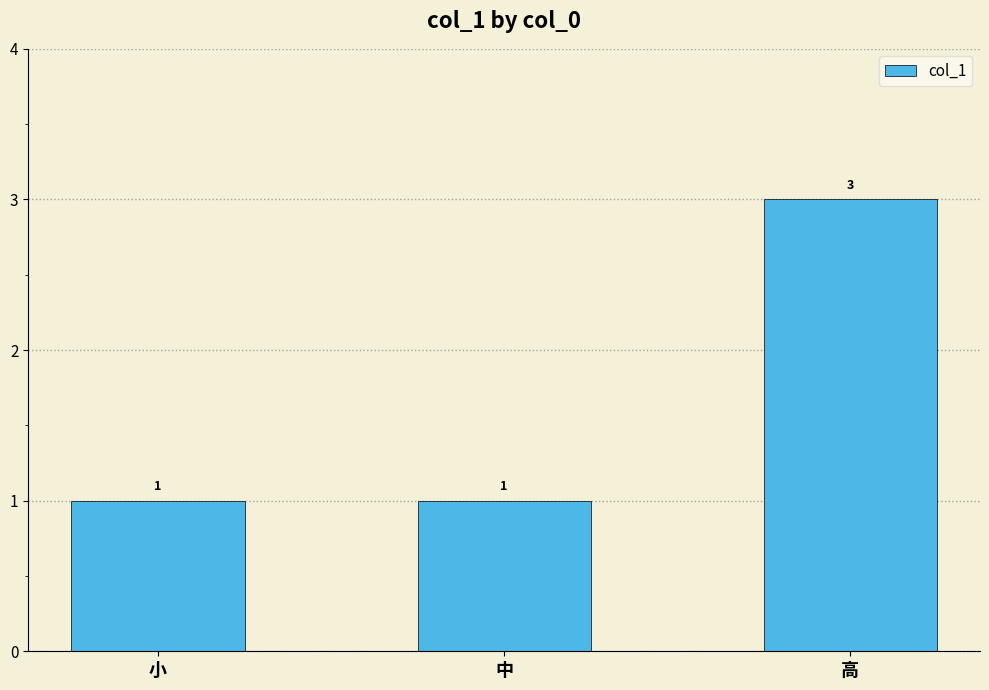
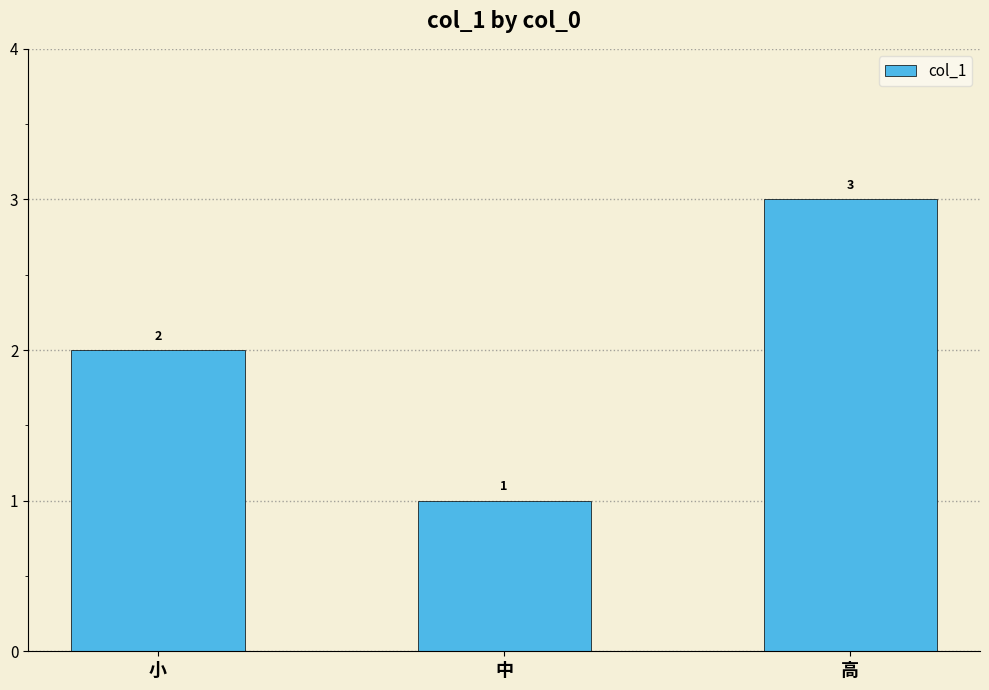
  {
-   "小": 1,
+   "小": 2,
    "中": 1,
    "高": 3
  }
